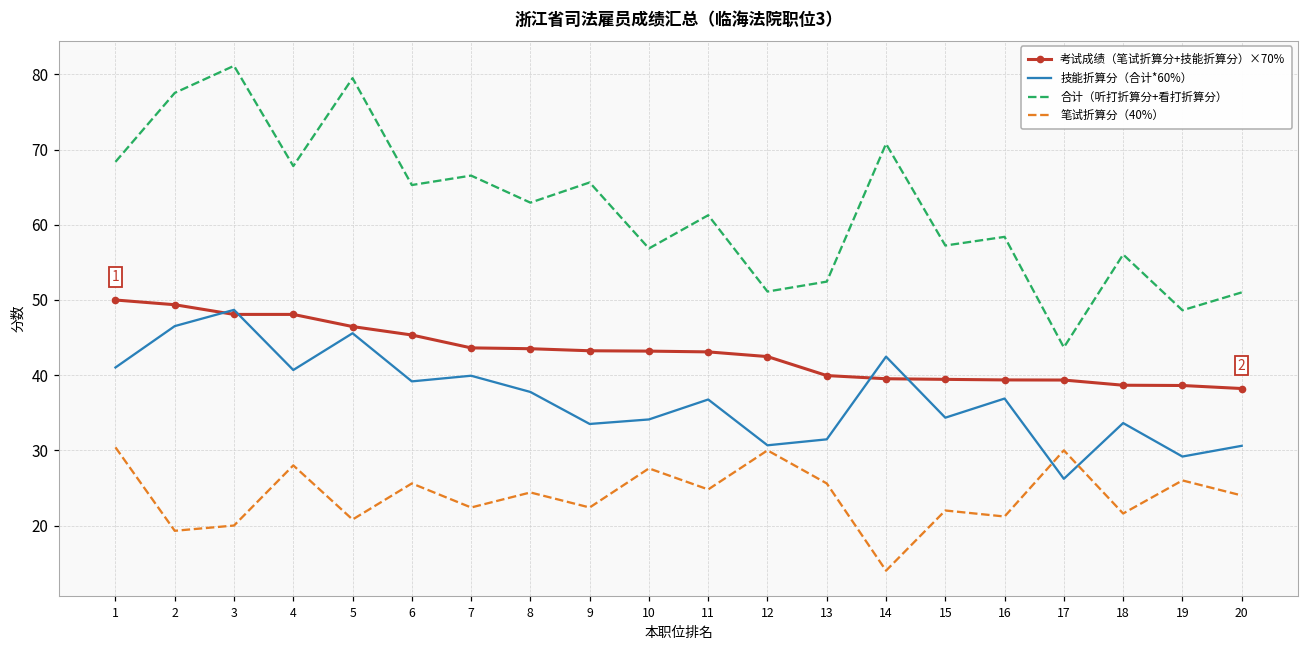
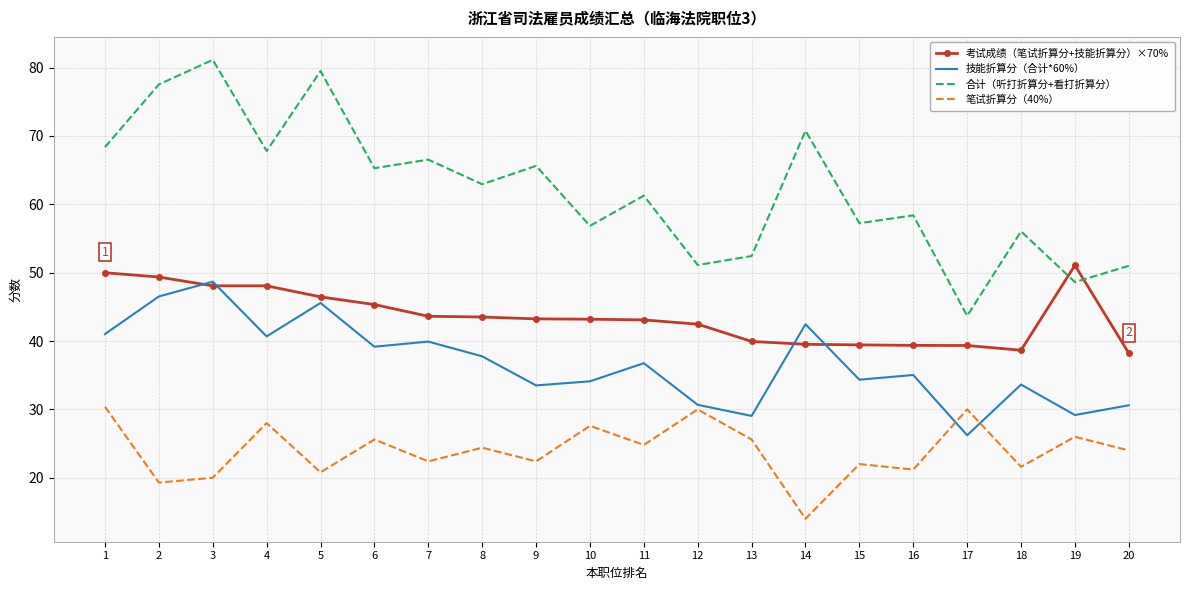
  {
    "考试成绩（笔试折算分+技能折算分）×70%": {
      "2": 49,
      "3": 48,
      "4": 48,
      "5": 46,
      "6": 45,
      "7": 44,
      "8": 44,
      "9": 43,
      "10": 43,
      "11": 43,
      "12": 42,
      "13": 40,
      "14": 40,
      "15": 39,
      "16": 39,
      "17": 39,
      "18": 39,
-     "19": 39
+     "19": 51
    },
    "技能折算分（合计*60%）": {
      "1": 41,
      "2": 47,
      "3": 49,
      "4": 41,
      "5": 46,
      "6": 39,
      "7": 40,
      "8": 38,
      "9": 34,
      "10": 34,
      "11": 37,
      "12": 31,
-     "13": 31,
+     "13": 29,
      "14": 42,
      "15": 34,
-     "16": 37,
+     "16": 35,
      "17": 26,
      "18": 34,
      "19": 29,
      "20": 31
    },
    "合计（听打折算分+看打折算分）": {
      "1": 68,
      "2": 78,
      "3": 81,
      "4": 68,
      "5": 79,
      "6": 65,
      "7": 67,
      "8": 63,
      "9": 66,
      "10": 57,
      "11": 61,
      "12": 51,
      "13": 52,
      "14": 71,
      "15": 57,
      "16": 58,
      "17": 44,
      "18": 56,
      "19": 49,
      "20": 51
    },
    "笔试折算分（40%）": {
      "1": 30,
      "2": 19,
      "3": 20,
      "4": 28,
      "5": 21,
      "6": 26,
      "7": 22,
      "8": 24,
      "9": 22,
      "10": 28,
      "11": 25,
      "12": 30,
      "13": 26,
      "14": 14,
      "15": 22,
      "16": 21,
      "17": 30,
      "18": 22,
      "19": 26,
      "20": 24
    }
  }
